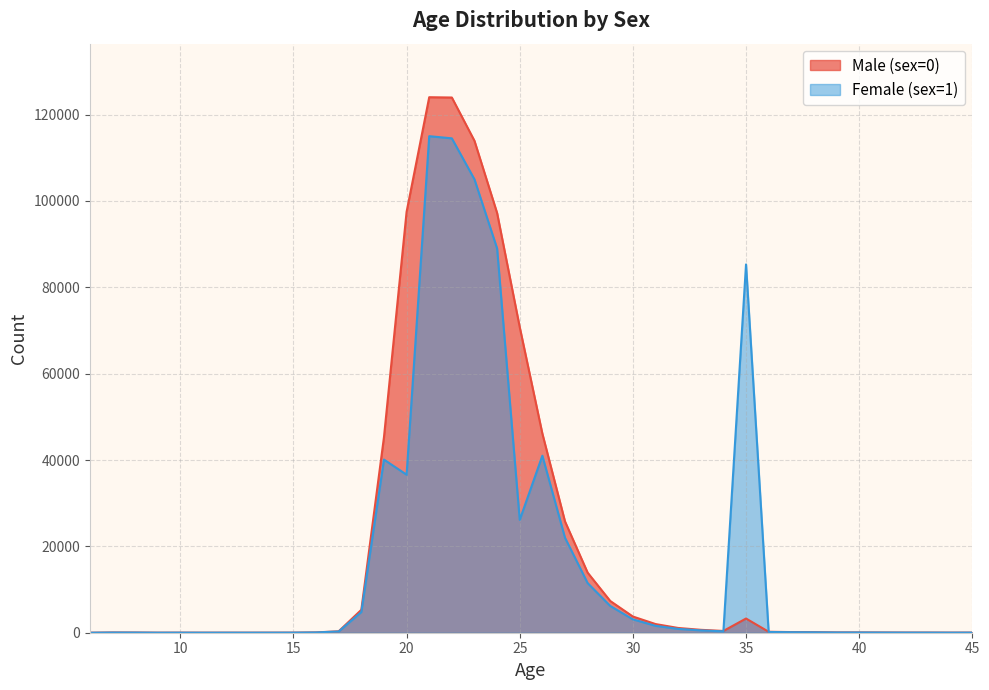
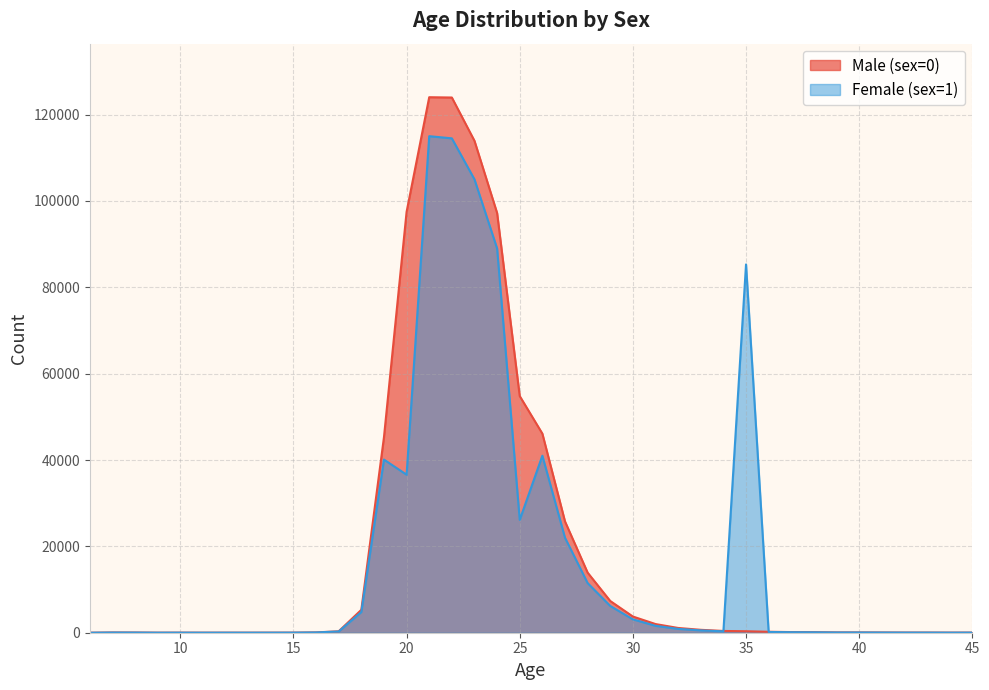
  {
    "Male (sex=0)": {
      "20": 97000,
-     "25": 71000,
+     "25": 55000,
      "30": 4000,
-     "35": 3000
+     "35": 0
    },
    "Female (sex=1)": {
      "20": 37000,
      "25": 26000,
      "30": 3000,
      "35": 85000
    }
  }
